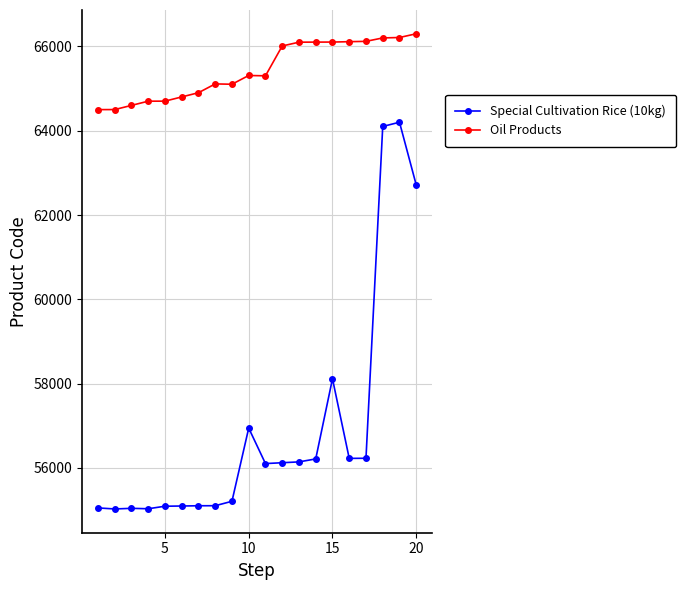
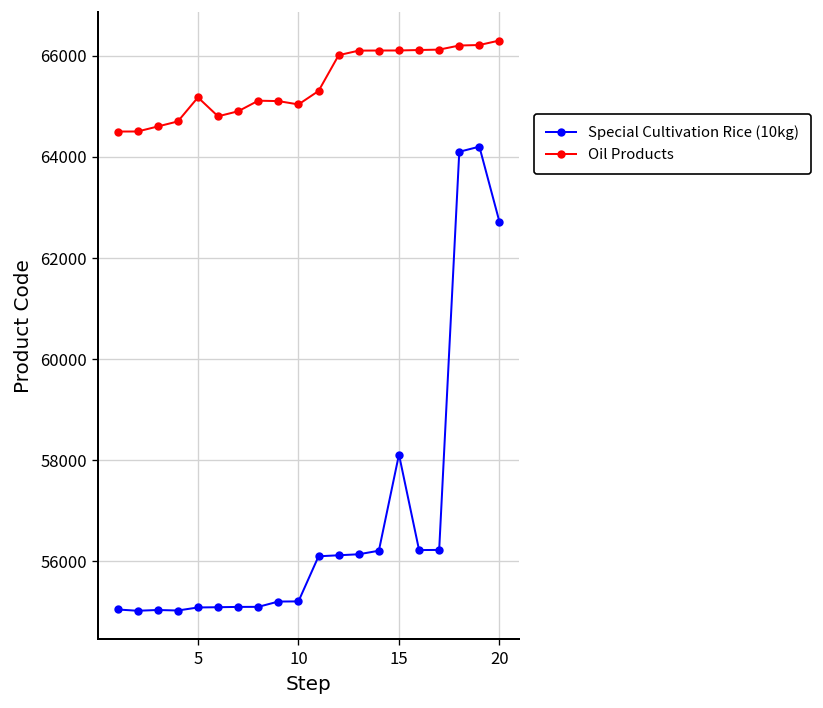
  {
    "Special Cultivation Rice (10kg)": {
      "5": 55100,
-     "10": 56900,
+     "10": 55200,
      "15": 58100,
      "20": 62700
    },
    "Oil Products": {
-     "5": 64700,
-     "10": 65300,
+     "5": 65200,
+     "10": 65000,
      "15": 66100,
      "20": 66300
    }
  }
